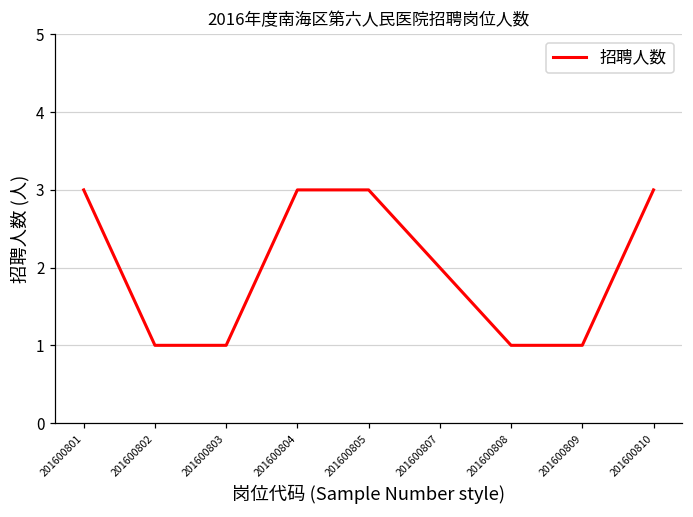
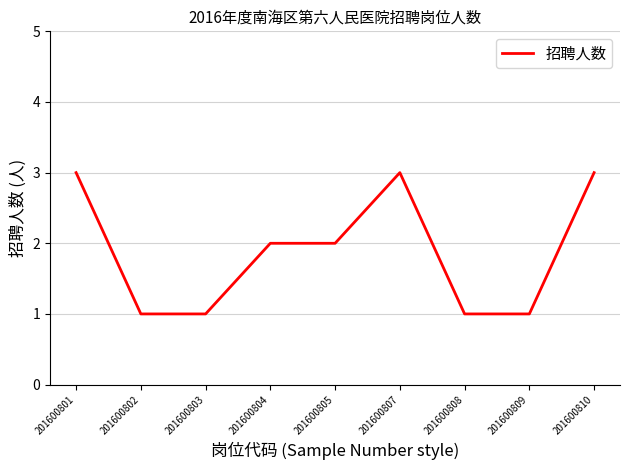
  {
    "201600801": 3,
    "201600802": 1,
    "201600803": 1,
-   "201600804": 3,
-   "201600805": 3,
-   "201600807": 2,
+   "201600804": 2,
+   "201600805": 2,
+   "201600807": 3,
    "201600808": 1,
    "201600809": 1,
    "201600810": 3
  }
